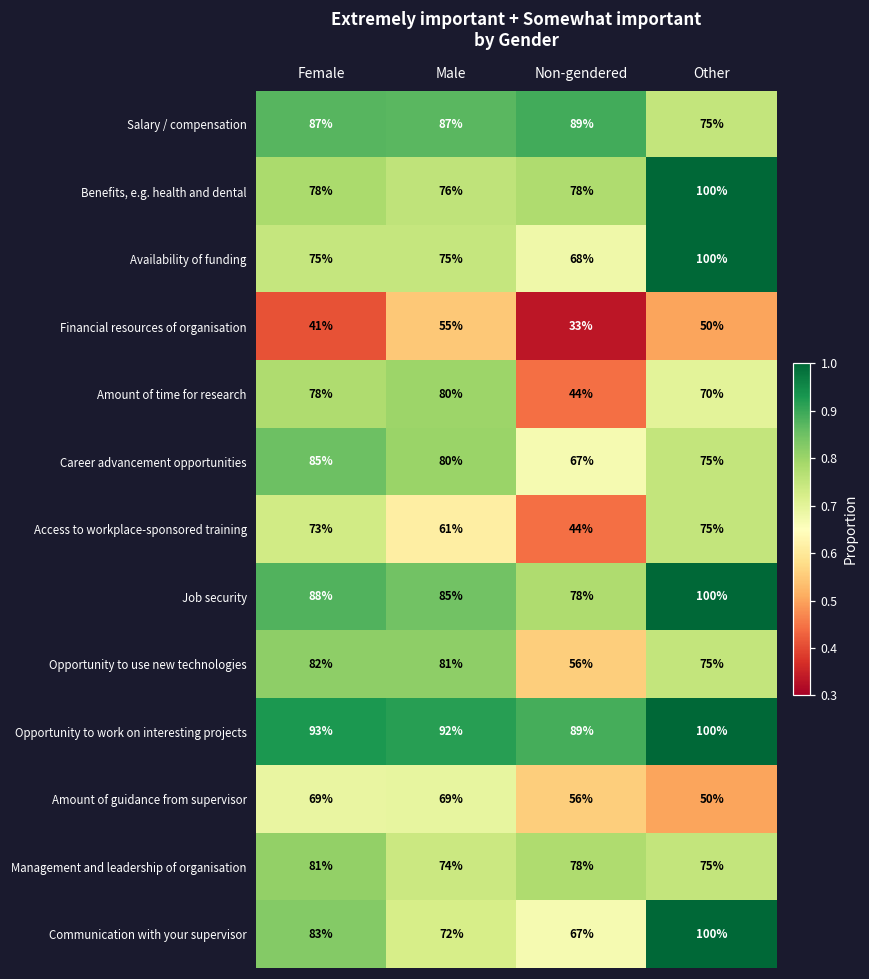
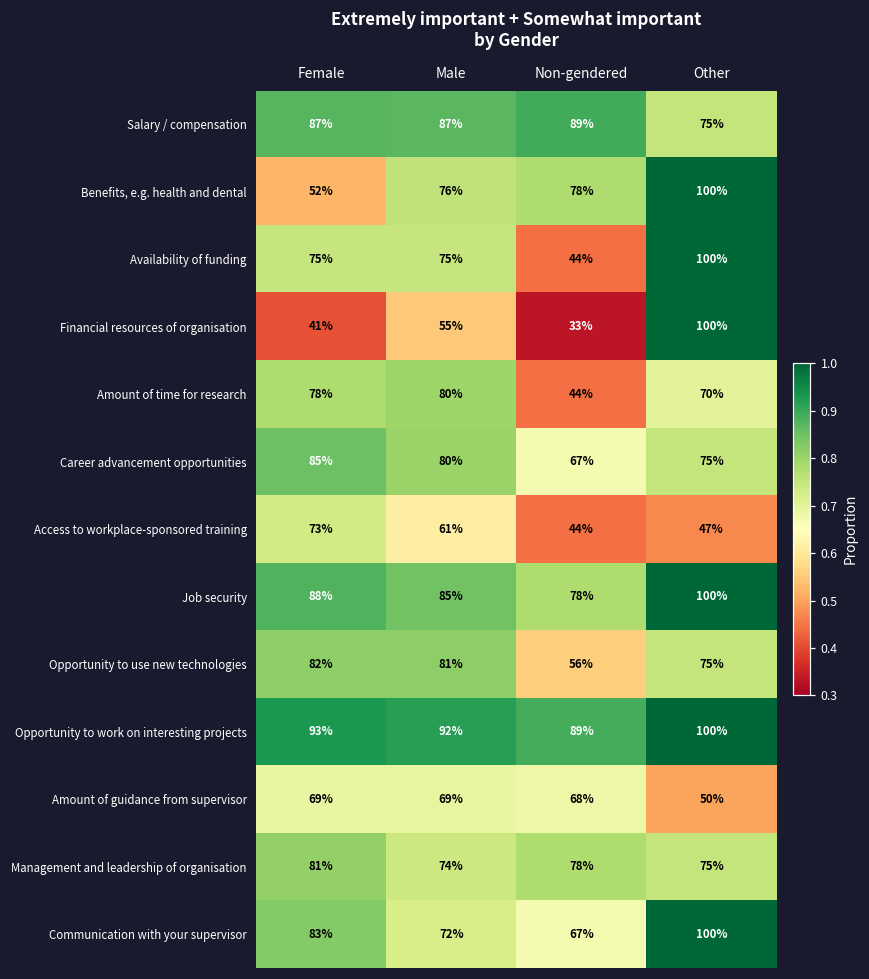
  {
    "Salary / compensation": {
      "Female": "87%",
      "Male": "87%",
      "Non-gendered": "89%",
      "Other": "75%"
    },
    "Benefits, e.g. health and dental": {
-     "Female": "78%",
+     "Female": "52%",
      "Male": "76%",
      "Non-gendered": "78%",
      "Other": "100%"
    },
    "Availability of funding": {
      "Female": "75%",
      "Male": "75%",
-     "Non-gendered": "68%",
+     "Non-gendered": "44%",
      "Other": "100%"
    },
    "Financial resources of organisation": {
      "Female": "41%",
      "Male": "55%",
      "Non-gendered": "33%",
-     "Other": "50%"
+     "Other": "100%"
    },
    "Amount of time for research": {
      "Female": "78%",
      "Male": "80%",
      "Non-gendered": "44%",
      "Other": "70%"
    },
    "Career advancement opportunities": {
      "Female": "85%",
      "Male": "80%",
      "Non-gendered": "67%",
      "Other": "75%"
    },
    "Access to workplace-sponsored training": {
      "Female": "73%",
      "Male": "61%",
      "Non-gendered": "44%",
-     "Other": "75%"
+     "Other": "47%"
    },
    "Job security": {
      "Female": "88%",
      "Male": "85%",
      "Non-gendered": "78%",
      "Other": "100%"
    },
    "Opportunity to use new technologies": {
      "Female": "82%",
      "Male": "81%",
      "Non-gendered": "56%",
      "Other": "75%"
    },
    "Opportunity to work on interesting projects": {
      "Female": "93%",
      "Male": "92%",
      "Non-gendered": "89%",
      "Other": "100%"
    },
    "Amount of guidance from supervisor": {
      "Female": "69%",
      "Male": "69%",
-     "Non-gendered": "56%",
+     "Non-gendered": "68%",
      "Other": "50%"
    },
    "Management and leadership of organisation": {
      "Female": "81%",
      "Male": "74%",
      "Non-gendered": "78%",
      "Other": "75%"
    },
    "Communication with your supervisor": {
      "Female": "83%",
      "Male": "72%",
      "Non-gendered": "67%",
      "Other": "100%"
    }
  }
